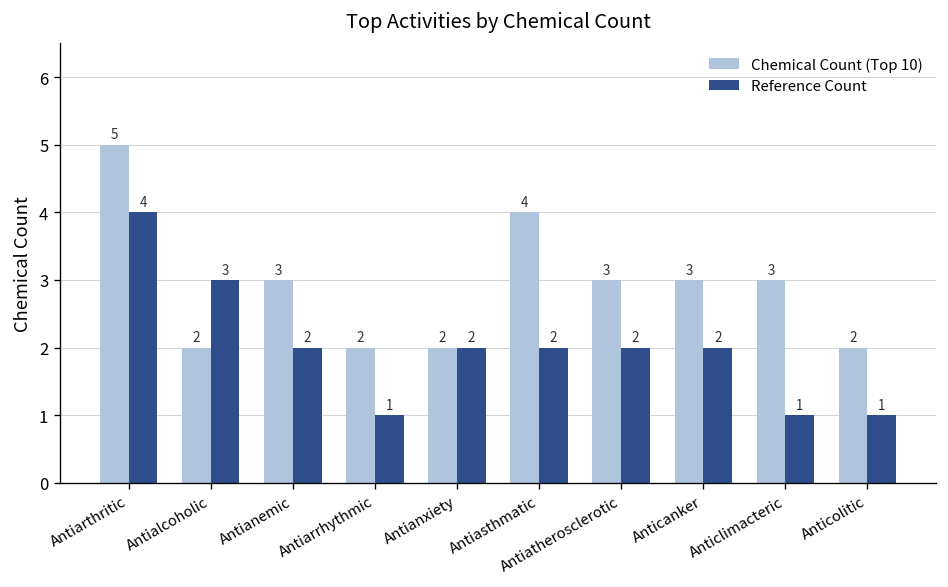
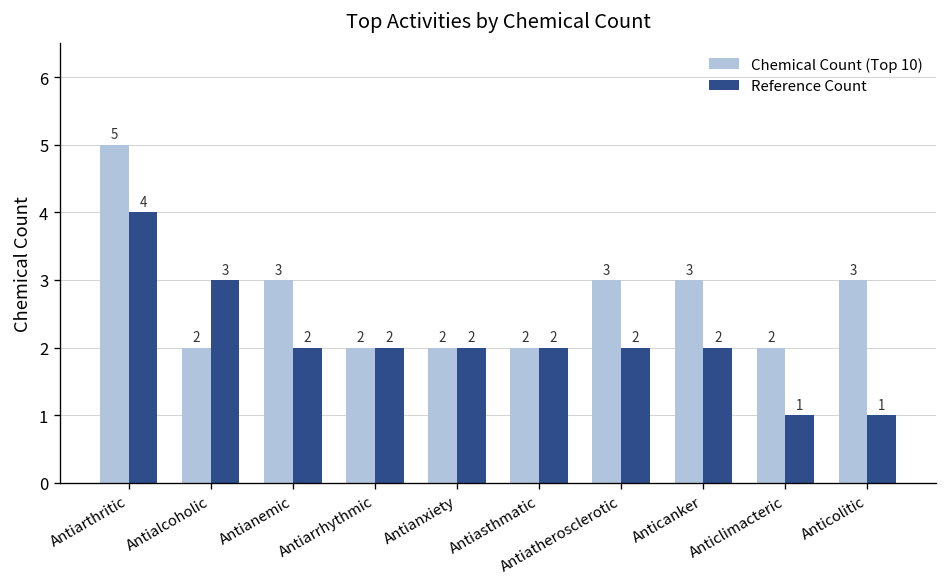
  {
    "Chemical Count (Top 10)": {
      "Antiarthritic": 5,
      "Antialcoholic": 2,
      "Antianemic": 3,
      "Antiarrhythmic": 2,
      "Antianxiety": 2,
-     "Antiasthmatic": 4,
+     "Antiasthmatic": 2,
      "Antiatherosclerotic": 3,
      "Anticanker": 3,
-     "Anticlimacteric": 3,
-     "Anticolitic": 2
+     "Anticlimacteric": 2,
+     "Anticolitic": 3
    },
    "Reference Count": {
      "Antiarthritic": 4,
      "Antialcoholic": 3,
      "Antianemic": 2,
-     "Antiarrhythmic": 1,
+     "Antiarrhythmic": 2,
      "Antianxiety": 2,
      "Antiasthmatic": 2,
      "Antiatherosclerotic": 2,
      "Anticanker": 2,
      "Anticlimacteric": 1,
      "Anticolitic": 1
    }
  }
